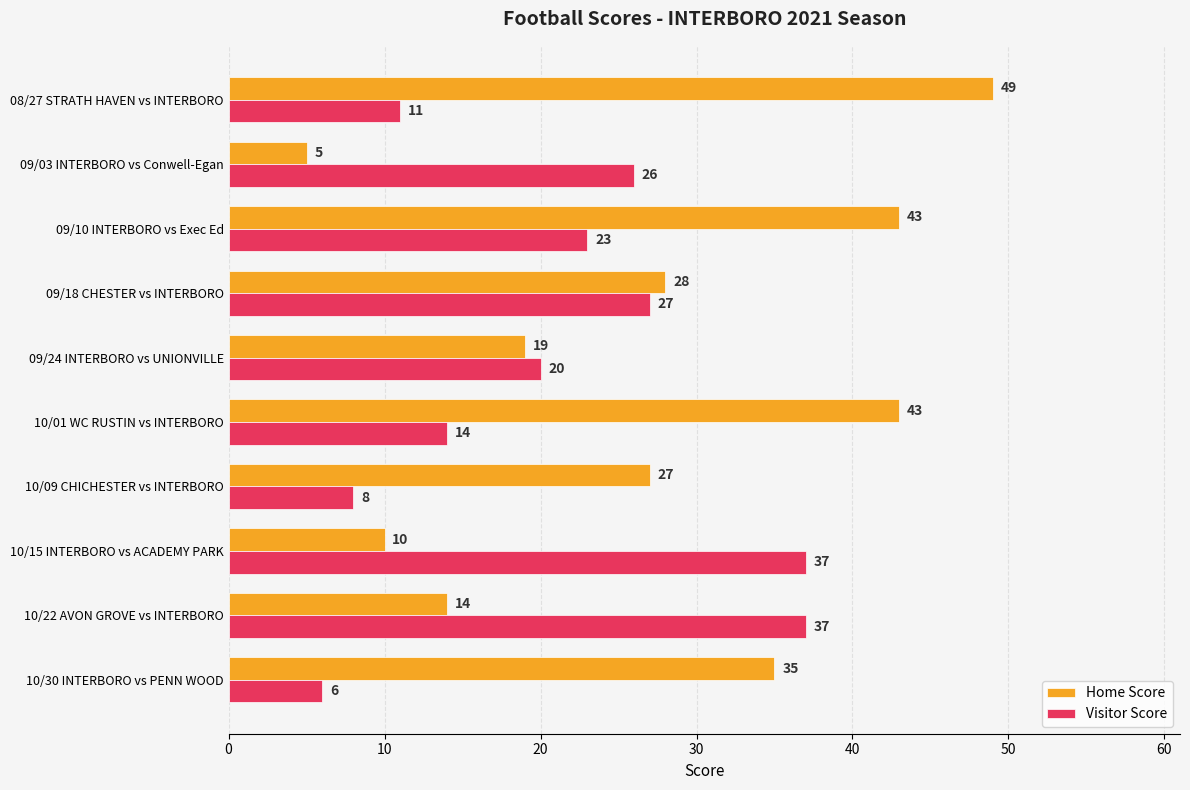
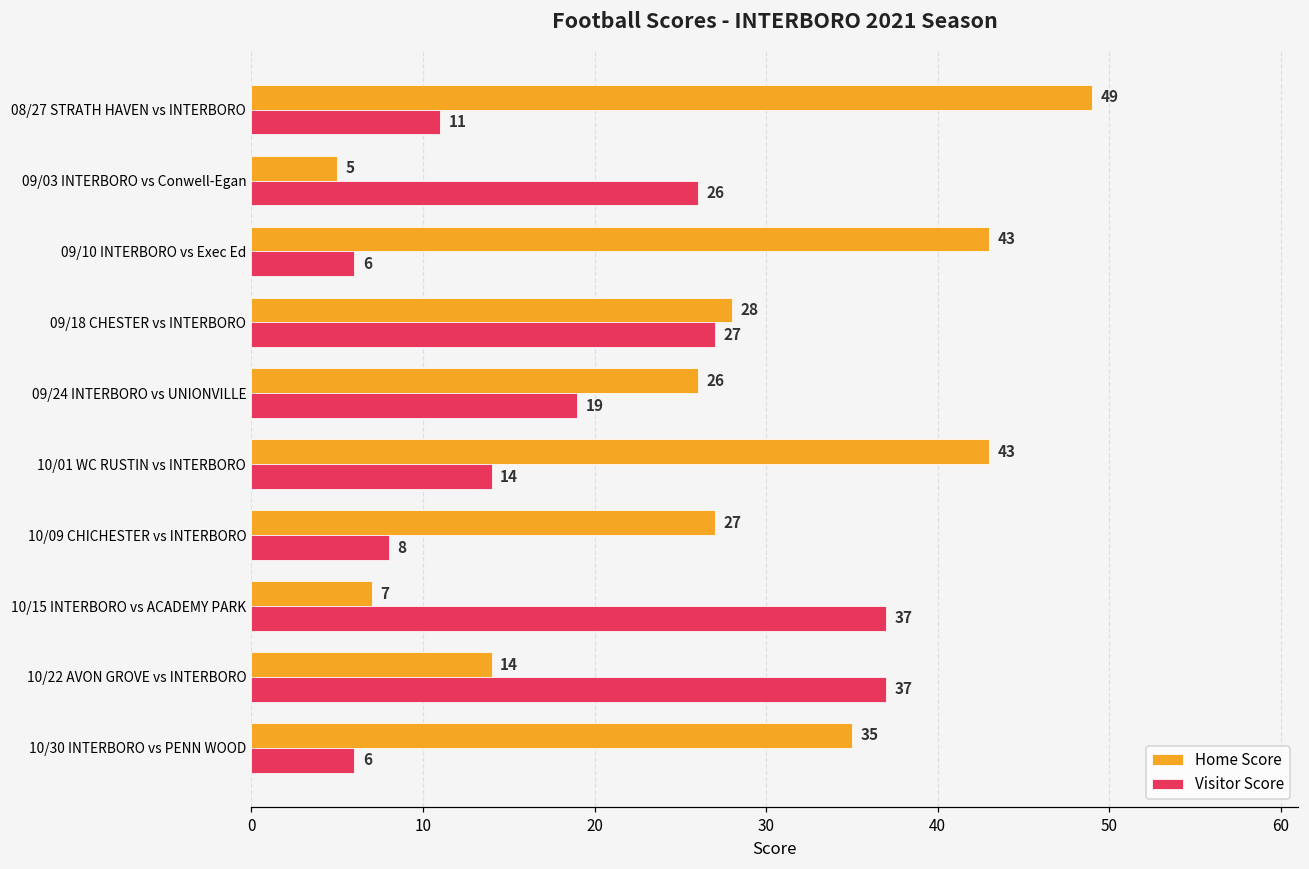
  {
    "Home Score": {
      "08/27 STRATH HAVEN vs INTERBORO": 49,
      "09/03 INTERBORO vs Conwell-Egan": 5,
      "09/10 INTERBORO vs Exec Ed": 43,
      "09/18 CHESTER vs INTERBORO": 28,
-     "09/24 INTERBORO vs UNIONVILLE": 19,
+     "09/24 INTERBORO vs UNIONVILLE": 26,
      "10/01 WC RUSTIN vs INTERBORO": 43,
      "10/09 CHICHESTER vs INTERBORO": 27,
-     "10/15 INTERBORO vs ACADEMY PARK": 10,
+     "10/15 INTERBORO vs ACADEMY PARK": 7,
      "10/22 AVON GROVE vs INTERBORO": 14,
      "10/30 INTERBORO vs PENN WOOD": 35
    },
    "Visitor Score": {
      "08/27 STRATH HAVEN vs INTERBORO": 11,
      "09/03 INTERBORO vs Conwell-Egan": 26,
-     "09/10 INTERBORO vs Exec Ed": 23,
+     "09/10 INTERBORO vs Exec Ed": 6,
      "09/18 CHESTER vs INTERBORO": 27,
-     "09/24 INTERBORO vs UNIONVILLE": 20,
+     "09/24 INTERBORO vs UNIONVILLE": 19,
      "10/01 WC RUSTIN vs INTERBORO": 14,
      "10/09 CHICHESTER vs INTERBORO": 8,
      "10/15 INTERBORO vs ACADEMY PARK": 37,
      "10/22 AVON GROVE vs INTERBORO": 37,
      "10/30 INTERBORO vs PENN WOOD": 6
    }
  }
